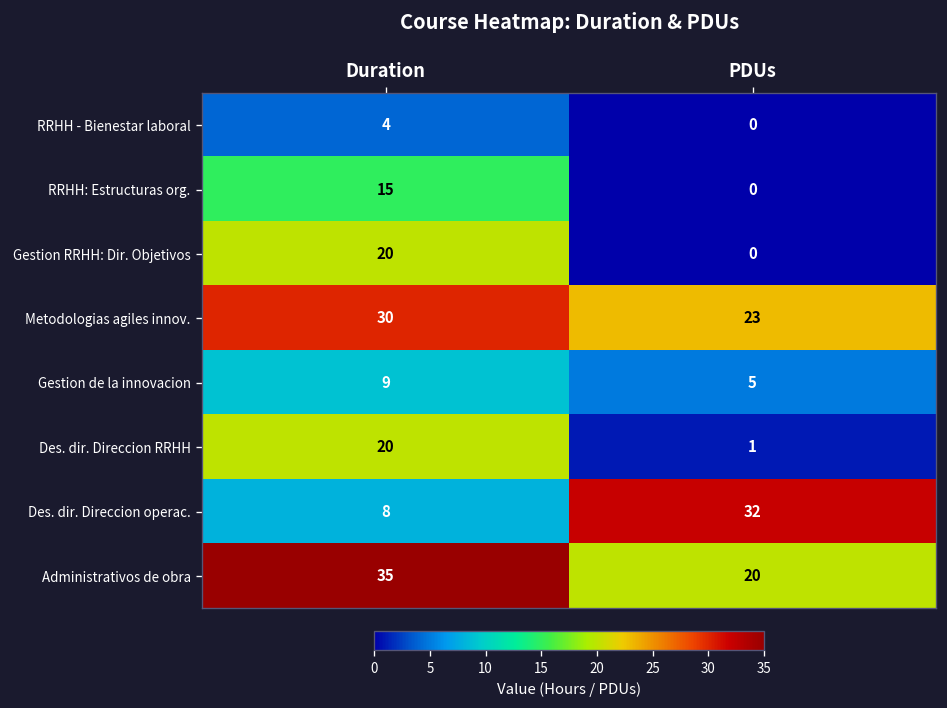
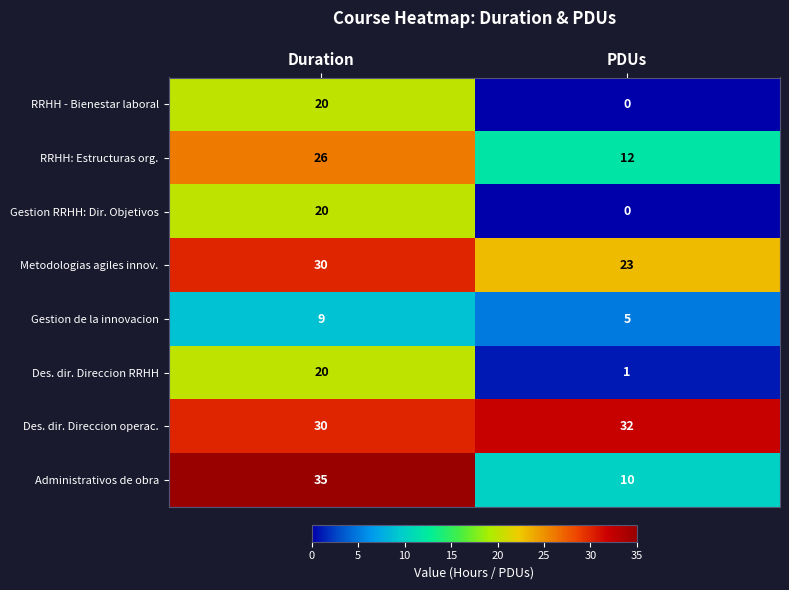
  {
    "RRHH - Bienestar laboral": {
-     "Duration": 4,
+     "Duration": 20,
      "PDUs": 0
    },
    "RRHH: Estructuras org.": {
-     "Duration": 15,
-     "PDUs": 0
+     "Duration": 26,
+     "PDUs": 12
    },
    "Gestion RRHH: Dir. Objetivos": {
      "Duration": 20,
      "PDUs": 0
    },
    "Metodologias agiles innov.": {
      "Duration": 30,
      "PDUs": 23
    },
    "Gestion de la innovacion": {
      "Duration": 9,
      "PDUs": 5
    },
    "Des. dir. Direccion RRHH": {
      "Duration": 20,
      "PDUs": 1
    },
    "Des. dir. Direccion operac.": {
-     "Duration": 8,
+     "Duration": 30,
      "PDUs": 32
    },
    "Administrativos de obra": {
      "Duration": 35,
-     "PDUs": 20
+     "PDUs": 10
    }
  }
